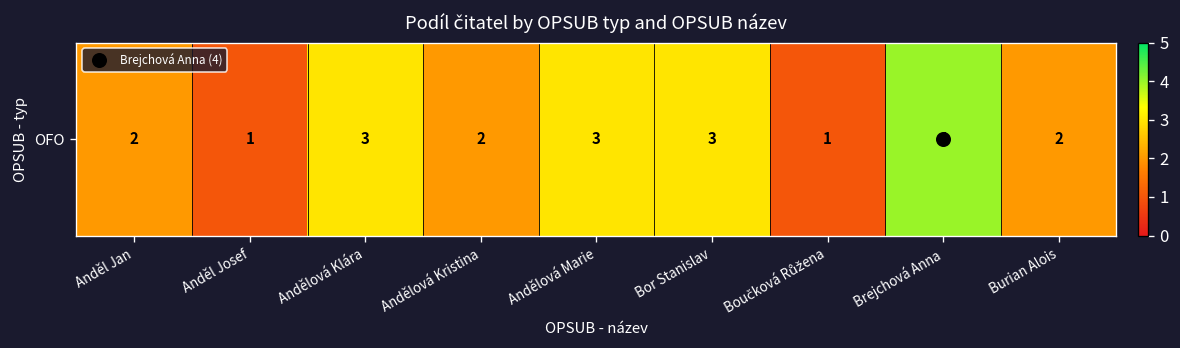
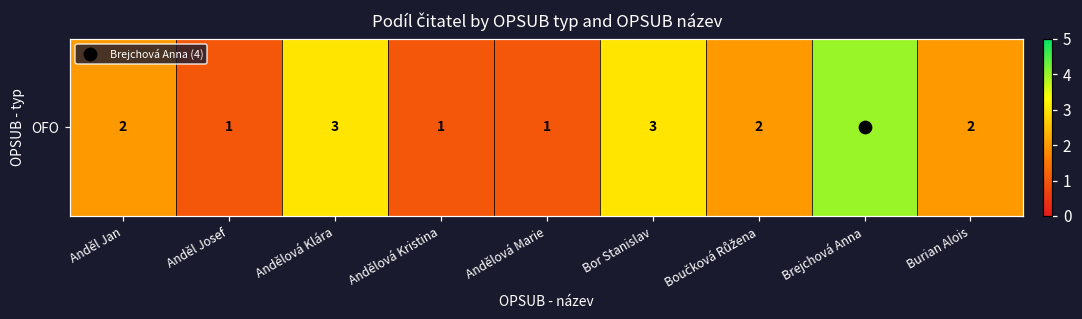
  {
    "OFO": {
      "Anděl Jan": 2,
      "Anděl Josef": 1,
      "Andělová Klára": 3,
-     "Andělová Kristina": 2,
-     "Andělová Marie": 3,
+     "Andělová Kristina": 1,
+     "Andělová Marie": 1,
      "Bor Stanislav": 3,
-     "Boučková Růžena": 1,
+     "Boučková Růžena": 2,
      "Burian Alois": 2
    }
  }
